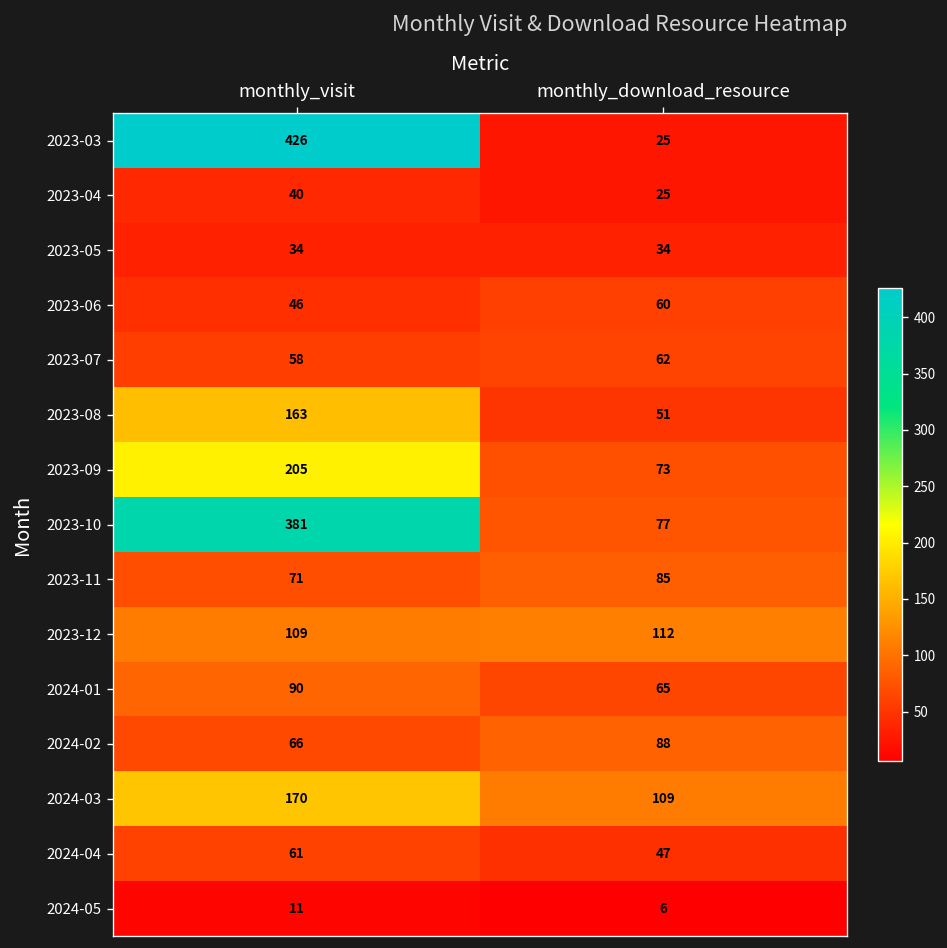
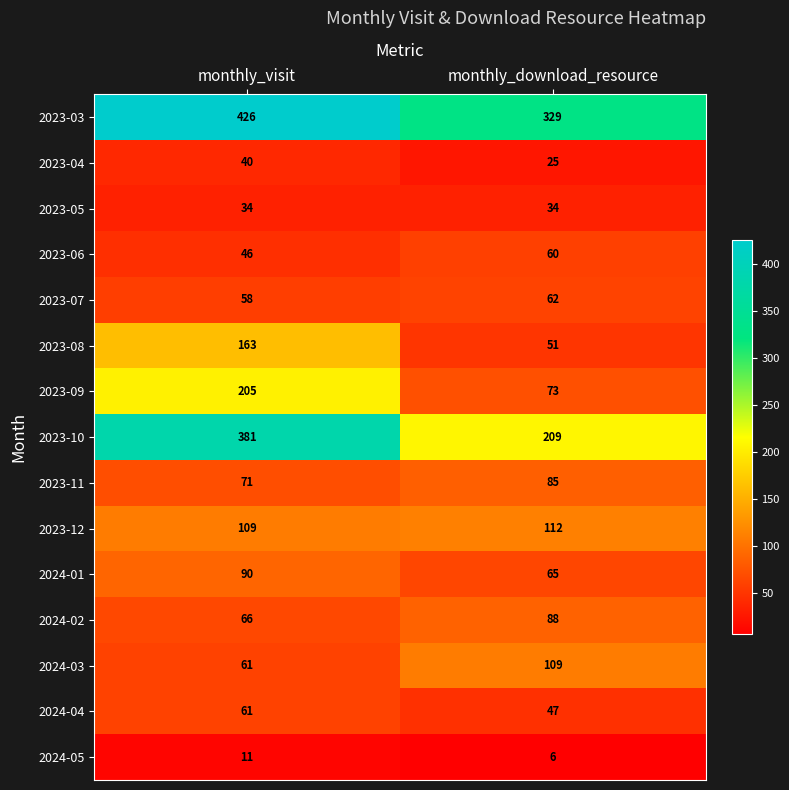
  {
    "2023-03": {
      "monthly_visit": 426,
-     "monthly_download_resource": 25
+     "monthly_download_resource": 329
    },
    "2023-04": {
      "monthly_visit": 40,
      "monthly_download_resource": 25
    },
    "2023-05": {
      "monthly_visit": 34,
      "monthly_download_resource": 34
    },
    "2023-06": {
      "monthly_visit": 46,
      "monthly_download_resource": 60
    },
    "2023-07": {
      "monthly_visit": 58,
      "monthly_download_resource": 62
    },
    "2023-08": {
      "monthly_visit": 163,
      "monthly_download_resource": 51
    },
    "2023-09": {
      "monthly_visit": 205,
      "monthly_download_resource": 73
    },
    "2023-10": {
      "monthly_visit": 381,
-     "monthly_download_resource": 77
+     "monthly_download_resource": 209
    },
    "2023-11": {
      "monthly_visit": 71,
      "monthly_download_resource": 85
    },
    "2023-12": {
      "monthly_visit": 109,
      "monthly_download_resource": 112
    },
    "2024-01": {
      "monthly_visit": 90,
      "monthly_download_resource": 65
    },
    "2024-02": {
      "monthly_visit": 66,
      "monthly_download_resource": 88
    },
    "2024-03": {
-     "monthly_visit": 170,
+     "monthly_visit": 61,
      "monthly_download_resource": 109
    },
    "2024-04": {
      "monthly_visit": 61,
      "monthly_download_resource": 47
    },
    "2024-05": {
      "monthly_visit": 11,
      "monthly_download_resource": 6
    }
  }
